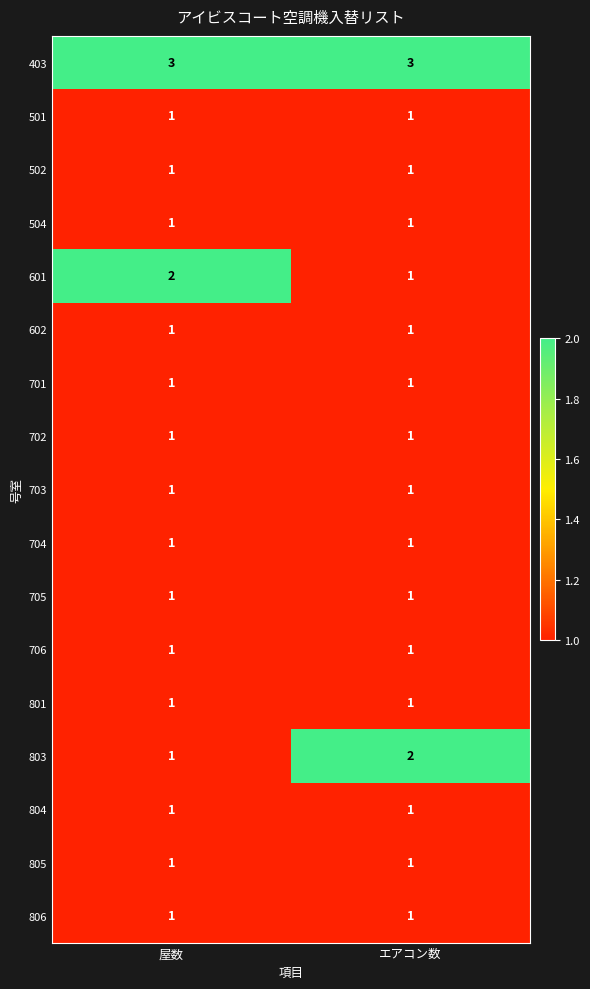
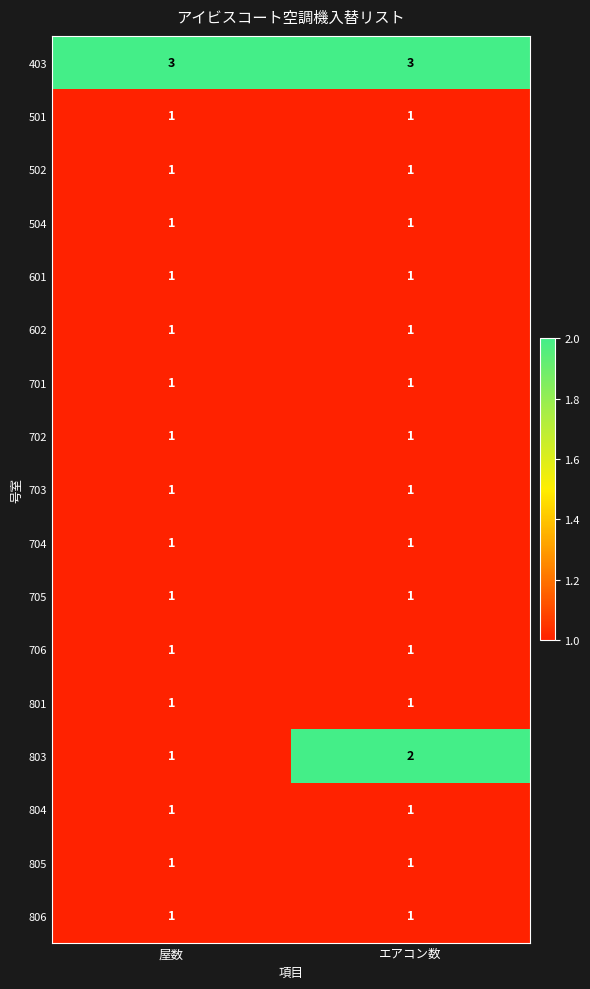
  {
    "403": {
      "屋数": 3,
      "エアコン数": 3
    },
    "501": {
      "屋数": 1,
      "エアコン数": 1
    },
    "502": {
      "屋数": 1,
      "エアコン数": 1
    },
    "504": {
      "屋数": 1,
      "エアコン数": 1
    },
    "601": {
-     "屋数": 2,
+     "屋数": 1,
      "エアコン数": 1
    },
    "602": {
      "屋数": 1,
      "エアコン数": 1
    },
    "701": {
      "屋数": 1,
      "エアコン数": 1
    },
    "702": {
      "屋数": 1,
      "エアコン数": 1
    },
    "703": {
      "屋数": 1,
      "エアコン数": 1
    },
    "704": {
      "屋数": 1,
      "エアコン数": 1
    },
    "705": {
      "屋数": 1,
      "エアコン数": 1
    },
    "706": {
      "屋数": 1,
      "エアコン数": 1
    },
    "801": {
      "屋数": 1,
      "エアコン数": 1
    },
    "803": {
      "屋数": 1,
      "エアコン数": 2
    },
    "804": {
      "屋数": 1,
      "エアコン数": 1
    },
    "805": {
      "屋数": 1,
      "エアコン数": 1
    },
    "806": {
      "屋数": 1,
      "エアコン数": 1
    }
  }
